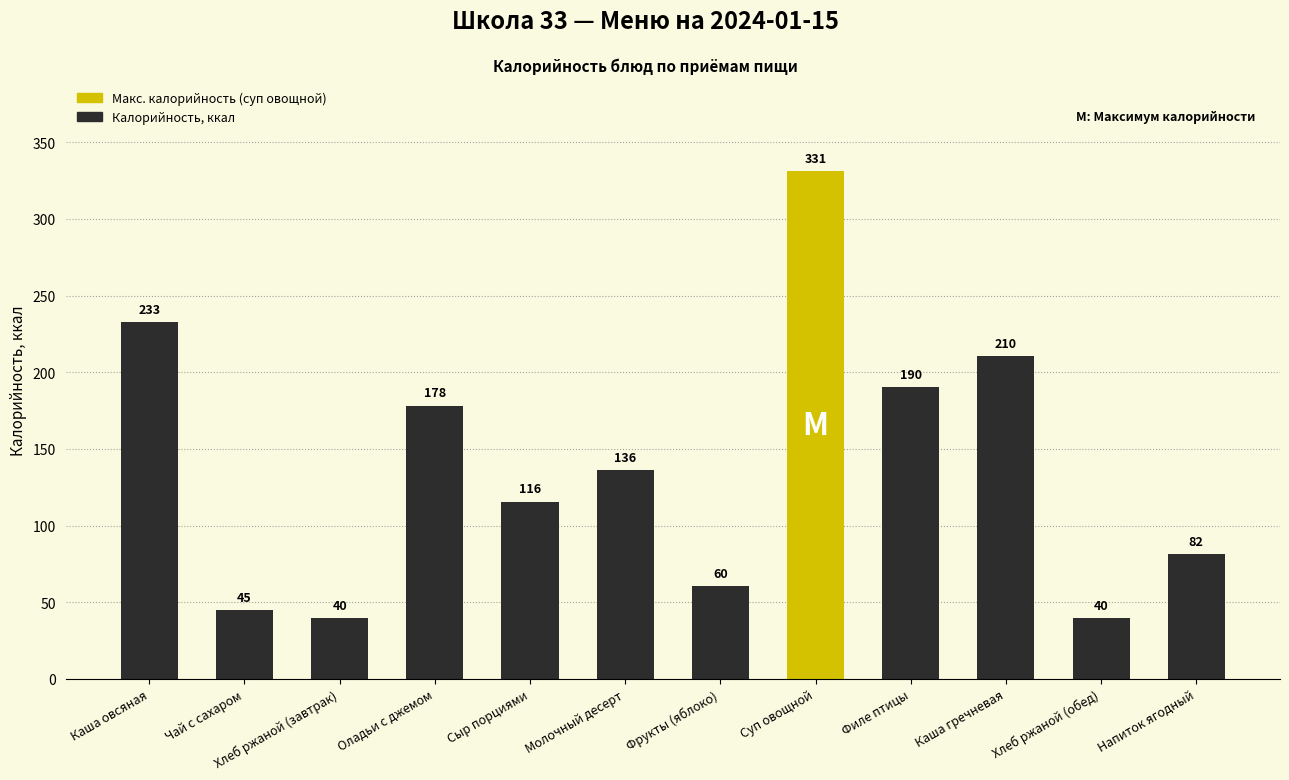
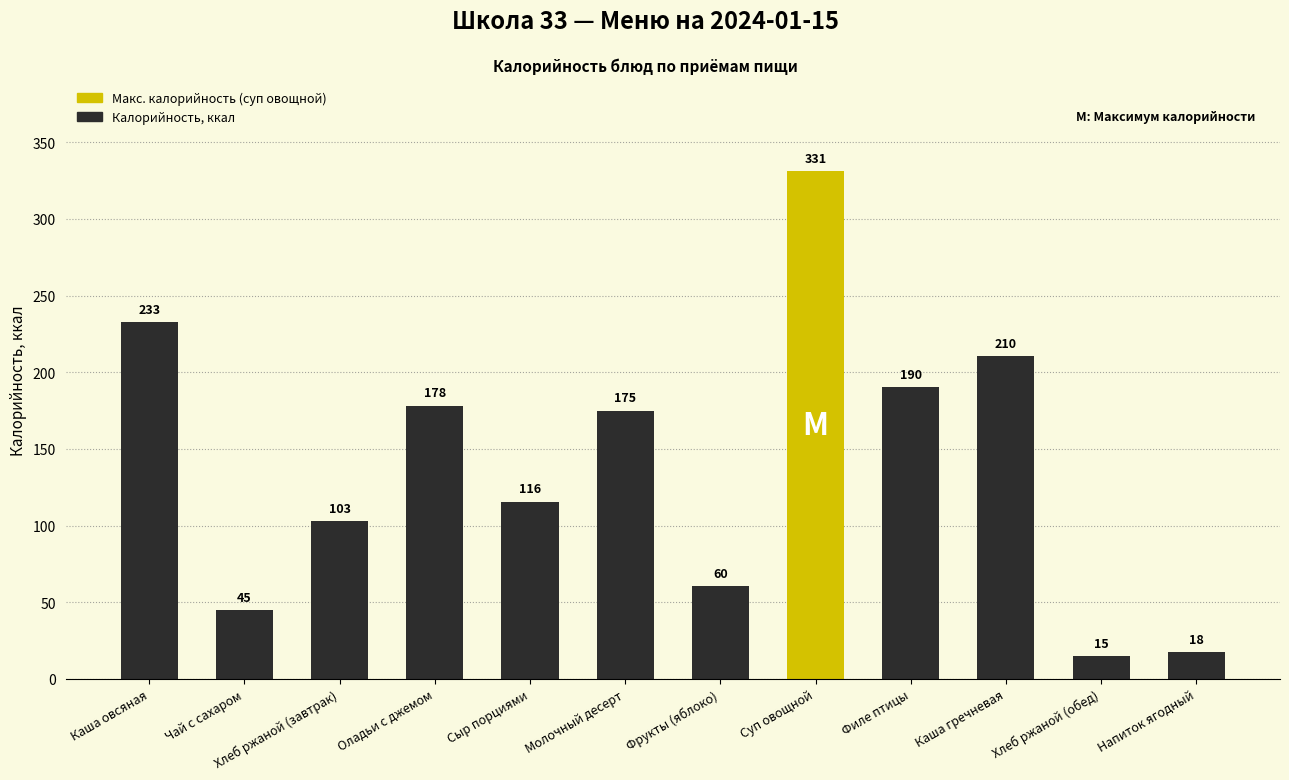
  {
    "Каша овсяная": 233,
    "Чай с сахаром": 45,
-   "Хлеб ржаной (завтрак)": 40,
+   "Хлеб ржаной (завтрак)": 103,
    "Оладьи с джемом": 178,
    "Сыр порциями": 116,
-   "Молочный десерт": 136,
+   "Молочный десерт": 175,
    "Фрукты (яблоко)": 60,
    "Суп овощной": 331,
    "Филе птицы": 190,
    "Каша гречневая": 210,
-   "Хлеб ржаной (обед)": 40,
-   "Напиток ягодный": 82
+   "Хлеб ржаной (обед)": 15,
+   "Напиток ягодный": 18
  }
